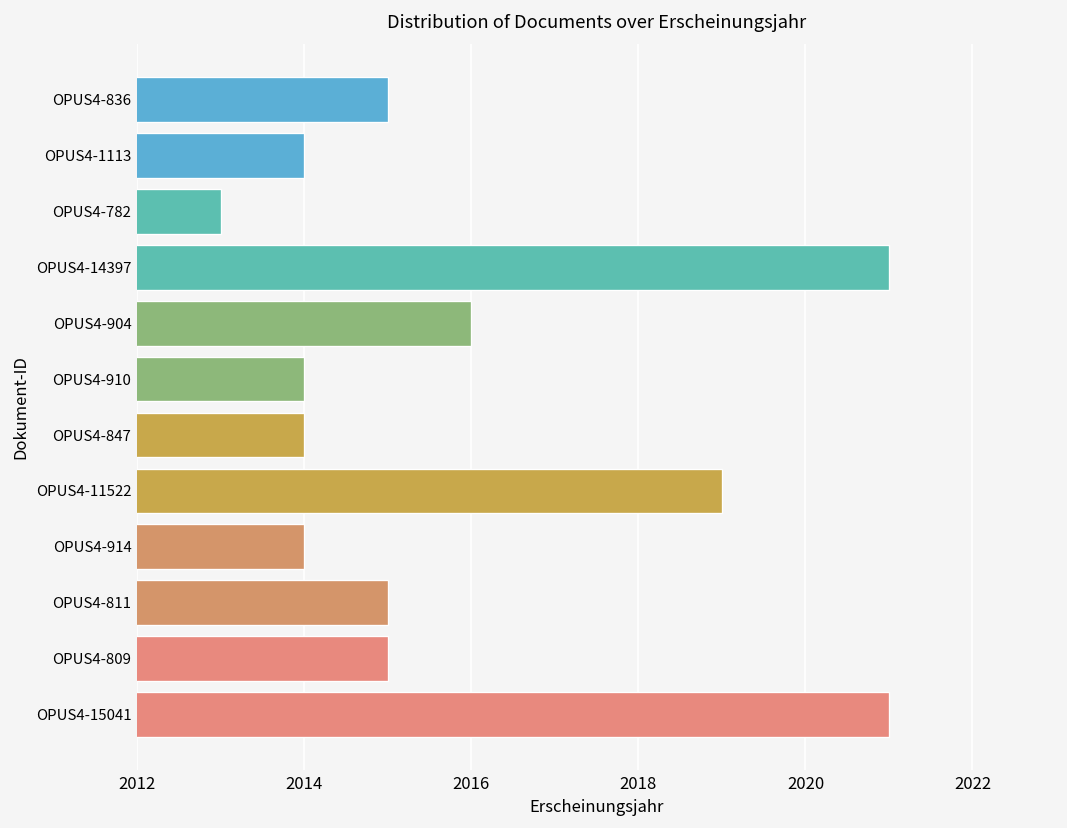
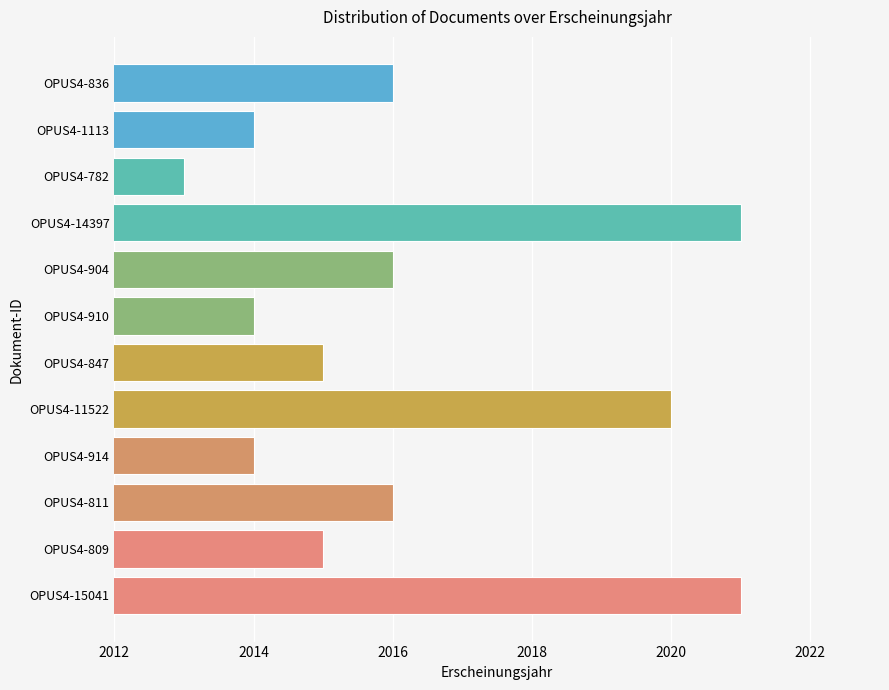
  {
-   "OPUS4-836": 2015,
+   "OPUS4-836": 2016,
    "OPUS4-1113": 2014,
    "OPUS4-782": 2013,
    "OPUS4-14397": 2021,
    "OPUS4-904": 2016,
    "OPUS4-910": 2014,
-   "OPUS4-847": 2014,
-   "OPUS4-11522": 2019,
+   "OPUS4-847": 2015,
+   "OPUS4-11522": 2020,
    "OPUS4-914": 2014,
-   "OPUS4-811": 2015,
+   "OPUS4-811": 2016,
    "OPUS4-809": 2015,
    "OPUS4-15041": 2021
  }
